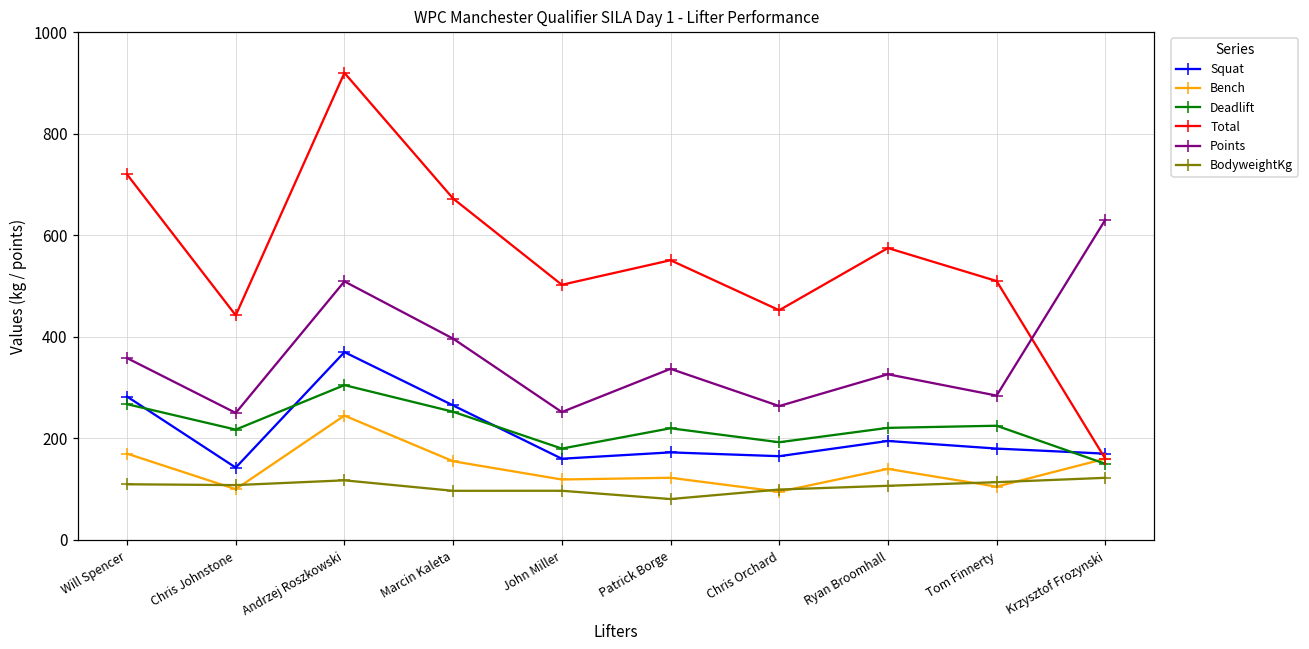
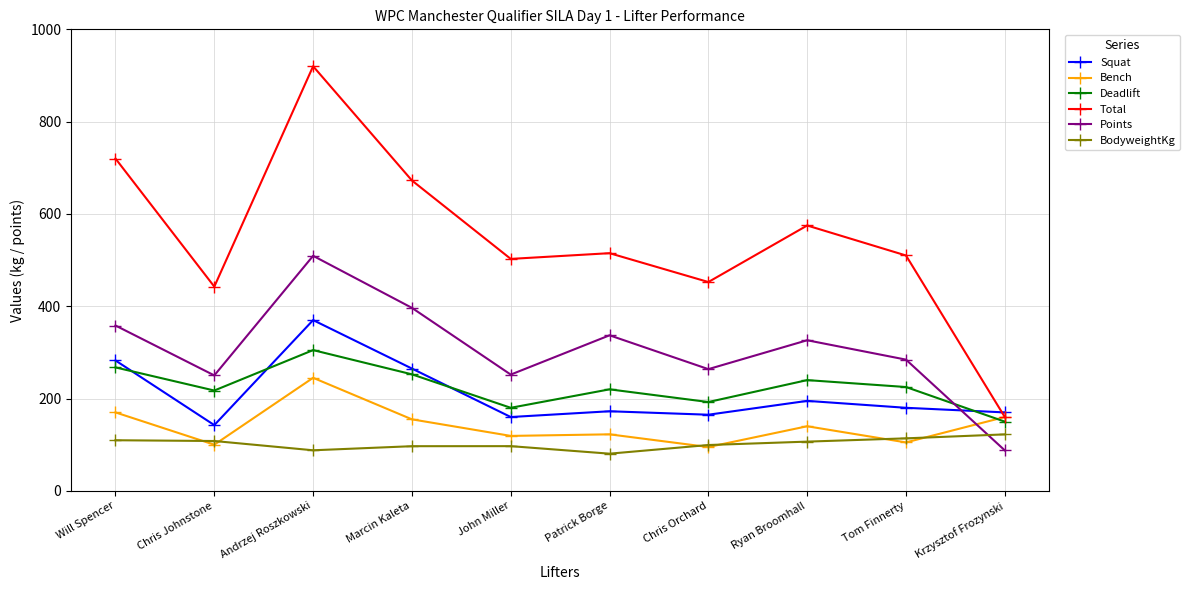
  {
    "Squat": {
      "Will Spencer": 280,
      "Chris Johnstone": 140,
      "Andrzej Roszkowski": 370,
      "Marcin Kaleta": 270,
      "John Miller": 160,
      "Patrick Borge": 170,
      "Chris Orchard": 170,
      "Ryan Broomhall": 200,
      "Tom Finnerty": 180,
      "Krzysztof Frozynski": 170
    },
    "Bench": {
      "Will Spencer": 170,
      "Chris Johnstone": 100,
      "Andrzej Roszkowski": 250,
      "Marcin Kaleta": 160,
      "John Miller": 120,
      "Patrick Borge": 120,
      "Ryan Broomhall": 140,
      "Tom Finnerty": 110
    },
    "Deadlift": {
      "Will Spencer": 270,
      "Chris Johnstone": 220,
      "Andrzej Roszkowski": 310,
      "Marcin Kaleta": 250,
      "John Miller": 180,
      "Patrick Borge": 220,
      "Chris Orchard": 190,
-     "Ryan Broomhall": 220,
+     "Ryan Broomhall": 240,
      "Tom Finnerty": 230,
      "Krzysztof Frozynski": 150
    },
    "Total": {
      "Will Spencer": 720,
      "Chris Johnstone": 440,
      "Andrzej Roszkowski": 920,
      "Marcin Kaleta": 670,
      "John Miller": 500,
-     "Patrick Borge": 550,
+     "Patrick Borge": 520,
      "Chris Orchard": 450,
      "Ryan Broomhall": 580,
      "Tom Finnerty": 510
    },
    "Points": {
      "Will Spencer": 360,
      "Chris Johnstone": 250,
      "Andrzej Roszkowski": 510,
      "Marcin Kaleta": 400,
      "John Miller": 250,
      "Patrick Borge": 340,
      "Chris Orchard": 260,
      "Ryan Broomhall": 330,
      "Tom Finnerty": 280,
-     "Krzysztof Frozynski": 630
+     "Krzysztof Frozynski": 90
    },
    "BodyweightKg": {
      "Will Spencer": 110,
      "Chris Johnstone": 110,
-     "Andrzej Roszkowski": 120,
+     "Andrzej Roszkowski": 90,
      "Marcin Kaleta": 100,
      "John Miller": 100,
      "Patrick Borge": 80,
      "Ryan Broomhall": 110,
      "Tom Finnerty": 110,
      "Krzysztof Frozynski": 120
    }
  }
